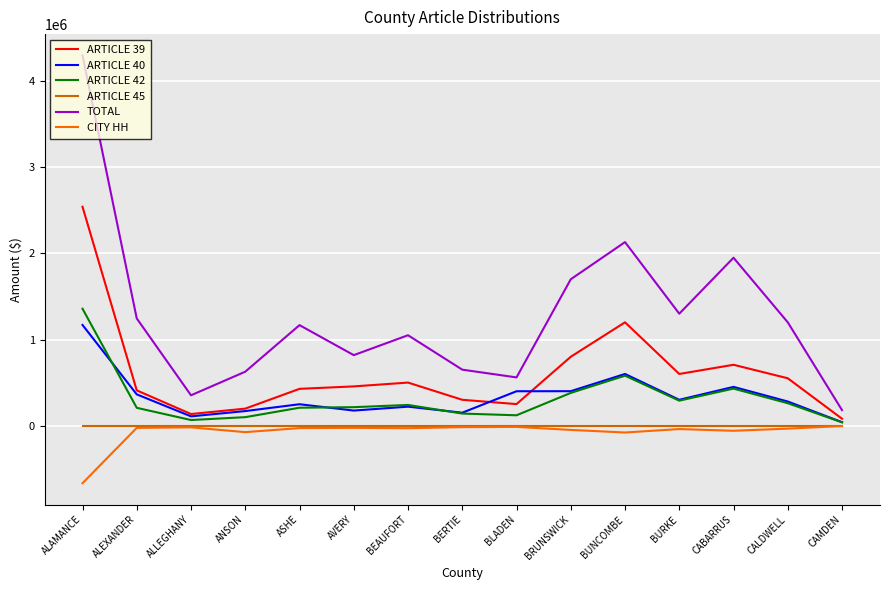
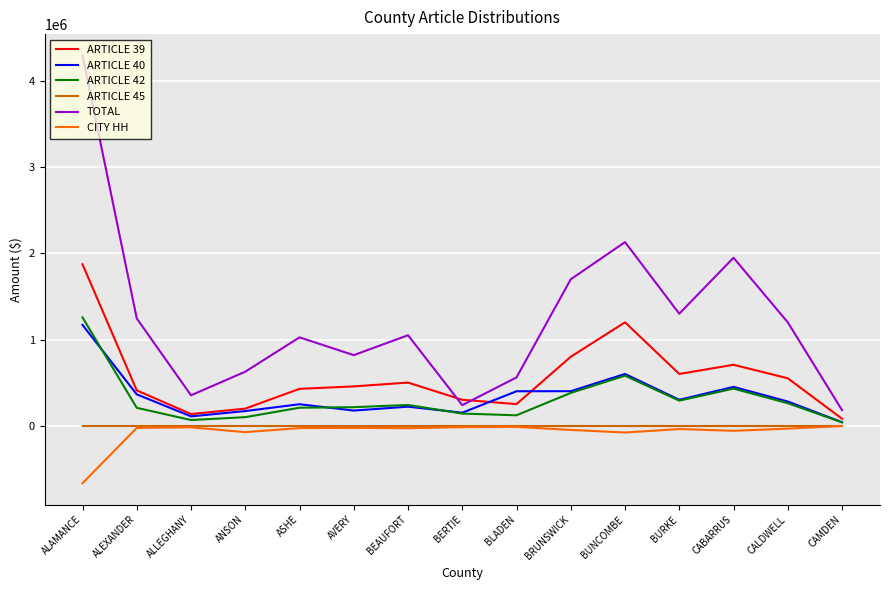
  {
    "ARTICLE 39": {
-     "ALAMANCE": 2500000,
+     "ALAMANCE": 1900000,
      "ALEXANDER": 400000,
      "ASHE": 400000,
      "AVERY": 500000,
      "BEAUFORT": 500000,
      "BERTIE": 300000,
      "BLADEN": 300000,
      "BRUNSWICK": 800000,
      "BUNCOMBE": 1200000,
      "BURKE": 600000,
      "CABARRUS": 700000,
      "CALDWELL": 600000,
      "CAMDEN": 100000
    },
    "ARTICLE 40": {
      "ALAMANCE": 1200000,
      "ALEXANDER": 400000,
      "ASHE": 200000,
      "AVERY": 200000,
      "BLADEN": 400000
    },
    "ARTICLE 42": {
-     "ALAMANCE": 1400000,
+     "ALAMANCE": 1300000,
      "ALEXANDER": 200000,
      "ALLEGHANY": 100000,
      "ANSON": 100000,
      "ASHE": 200000,
      "AVERY": 200000,
      "BLADEN": 100000
    },
    "TOTAL": {
      "ALEXANDER": 1200000,
      "ALLEGHANY": 400000,
      "ANSON": 600000,
-     "ASHE": 1200000,
+     "ASHE": 1000000,
      "AVERY": 800000,
      "BEAUFORT": 1100000,
-     "BERTIE": 700000,
+     "BERTIE": 200000,
      "BLADEN": 600000,
      "BRUNSWICK": 1700000,
      "BUNCOMBE": 2100000,
      "BURKE": 1300000,
      "CABARRUS": 2000000,
      "CALDWELL": 1200000,
      "CAMDEN": 200000
    }
  }
